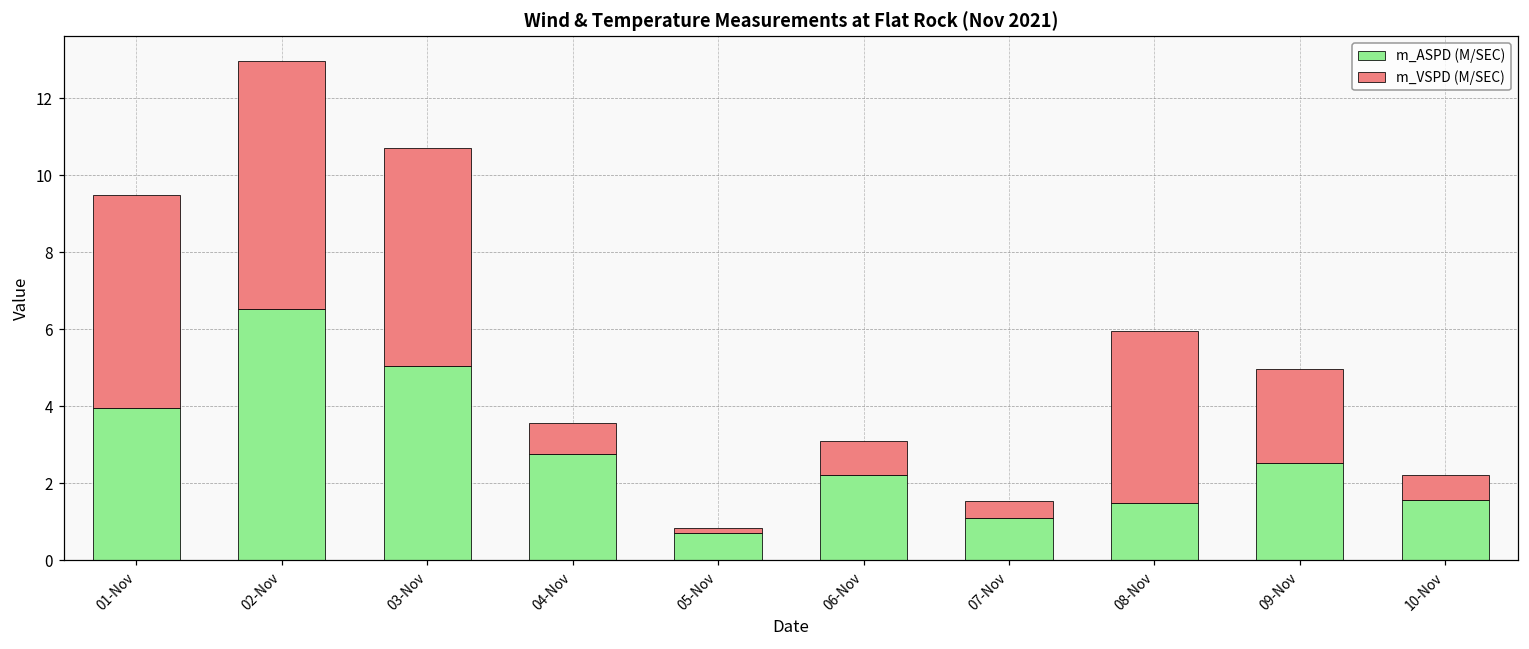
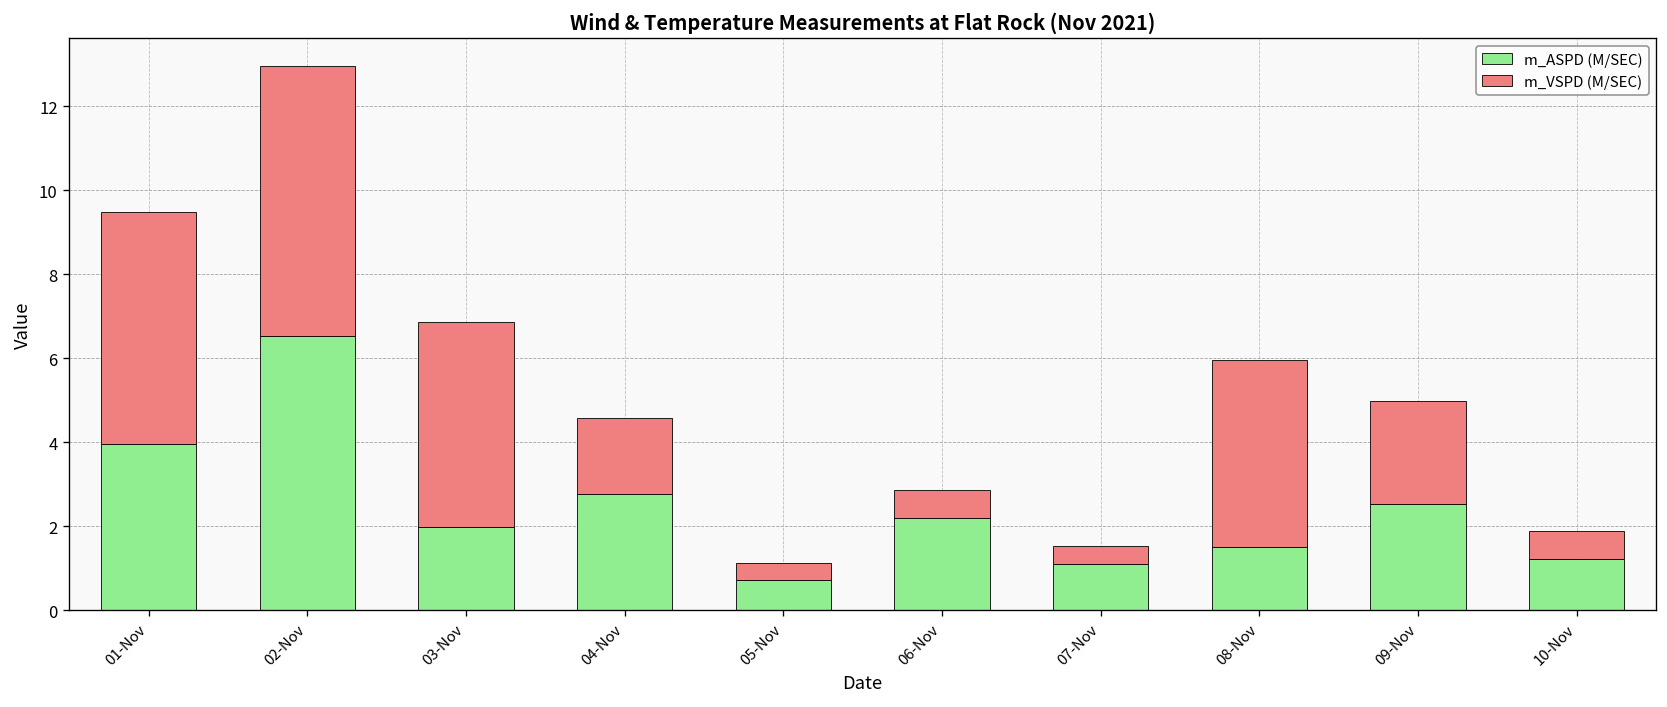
  {
    "m_ASPD (M/SEC)": {
      "01-Nov": 3.9,
      "02-Nov": 6.5,
-     "03-Nov": 5.0,
+     "03-Nov": 2.0,
      "04-Nov": 2.8,
      "05-Nov": 0.7,
      "06-Nov": 2.2,
      "07-Nov": 1.1,
      "08-Nov": 1.5,
      "09-Nov": 2.5,
-     "10-Nov": 1.6
+     "10-Nov": 1.2
    },
    "m_VSPD (M/SEC)": {
      "01-Nov": 5.5,
      "02-Nov": 6.4,
-     "03-Nov": 5.7,
-     "04-Nov": 0.8,
-     "05-Nov": 0.1,
-     "06-Nov": 0.9,
+     "03-Nov": 4.9,
+     "04-Nov": 1.8,
+     "05-Nov": 0.4,
+     "06-Nov": 0.7,
      "07-Nov": 0.4,
      "08-Nov": 4.5,
      "09-Nov": 2.4,
      "10-Nov": 0.7
    }
  }
